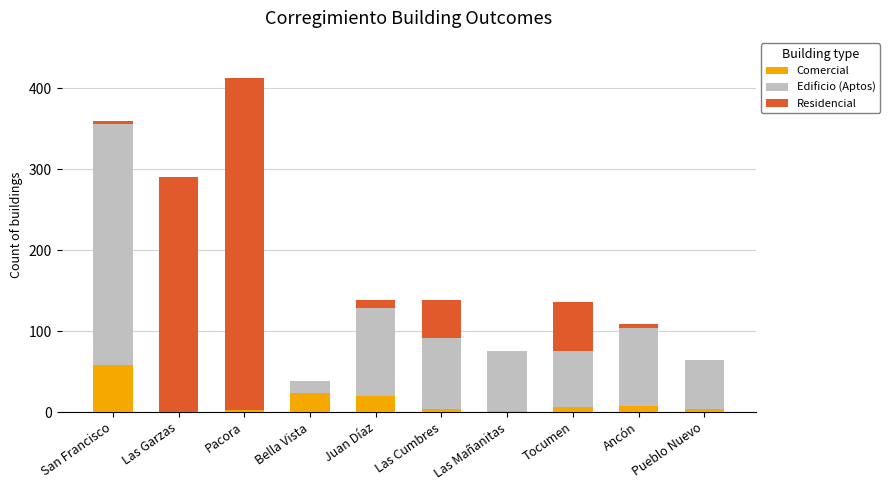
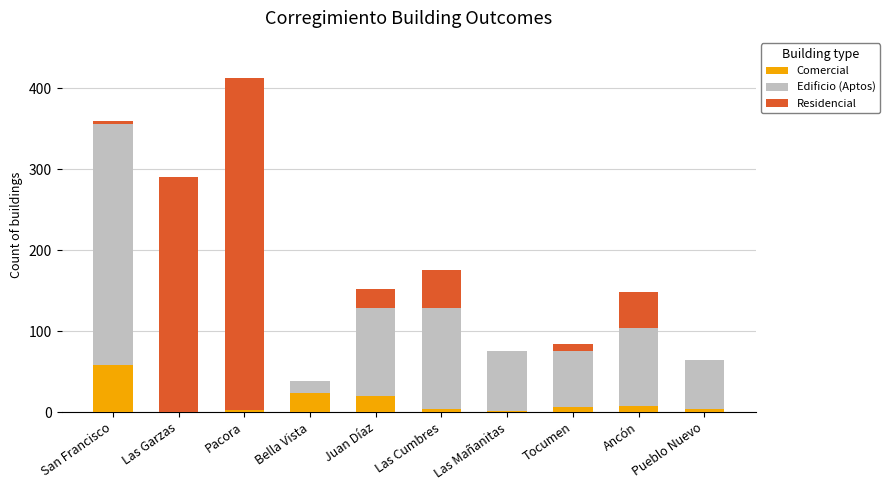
  {
    "Comercial": {
      "San Francisco": 60,
      "Las Garzas": 0,
      "Bella Vista": 20,
      "Juan Díaz": 20,
      "Las Cumbres": 0,
      "Tocumen": 10,
      "Ancón": 10,
      "Pueblo Nuevo": 0
    },
    "Edificio (Aptos)": {
      "San Francisco": 300,
      "Las Garzas": 0,
      "Pacora": 0,
      "Bella Vista": 20,
      "Juan Díaz": 110,
-     "Las Cumbres": 90,
+     "Las Cumbres": 130,
      "Las Mañanitas": 70,
      "Tocumen": 70,
      "Ancón": 100,
      "Pueblo Nuevo": 60
    },
    "Residencial": {
      "San Francisco": 0,
      "Las Garzas": 290,
      "Pacora": 410,
      "Bella Vista": 0,
-     "Juan Díaz": 10,
+     "Juan Díaz": 20,
      "Las Cumbres": 50,
      "Las Mañanitas": 0,
-     "Tocumen": 60,
-     "Ancón": 10,
+     "Tocumen": 10,
+     "Ancón": 50,
      "Pueblo Nuevo": 0
    }
  }
